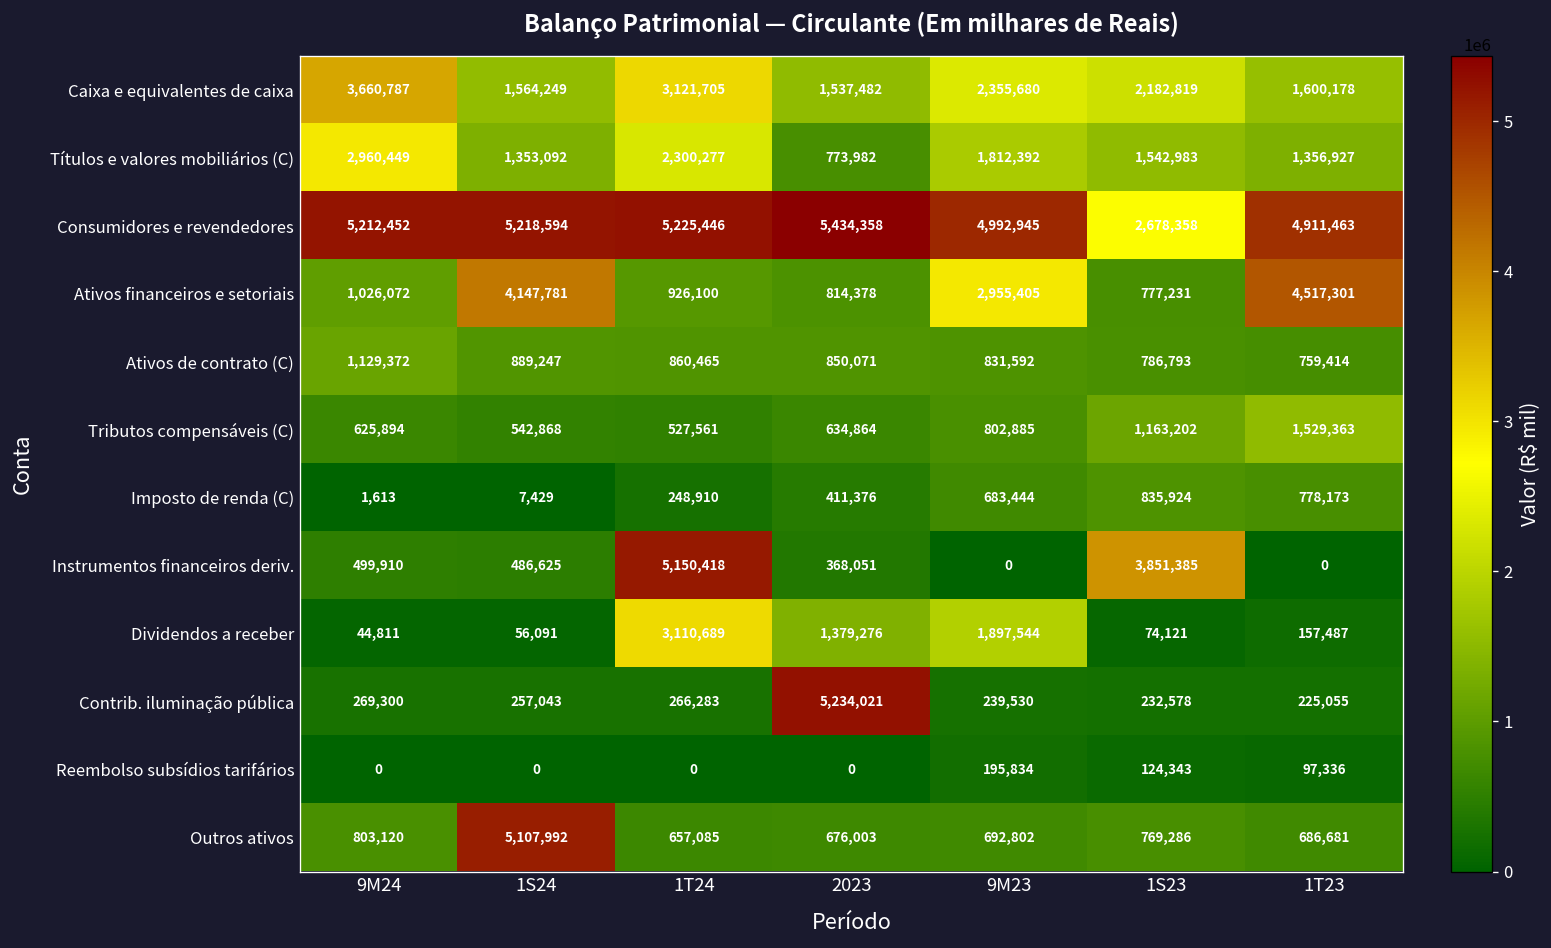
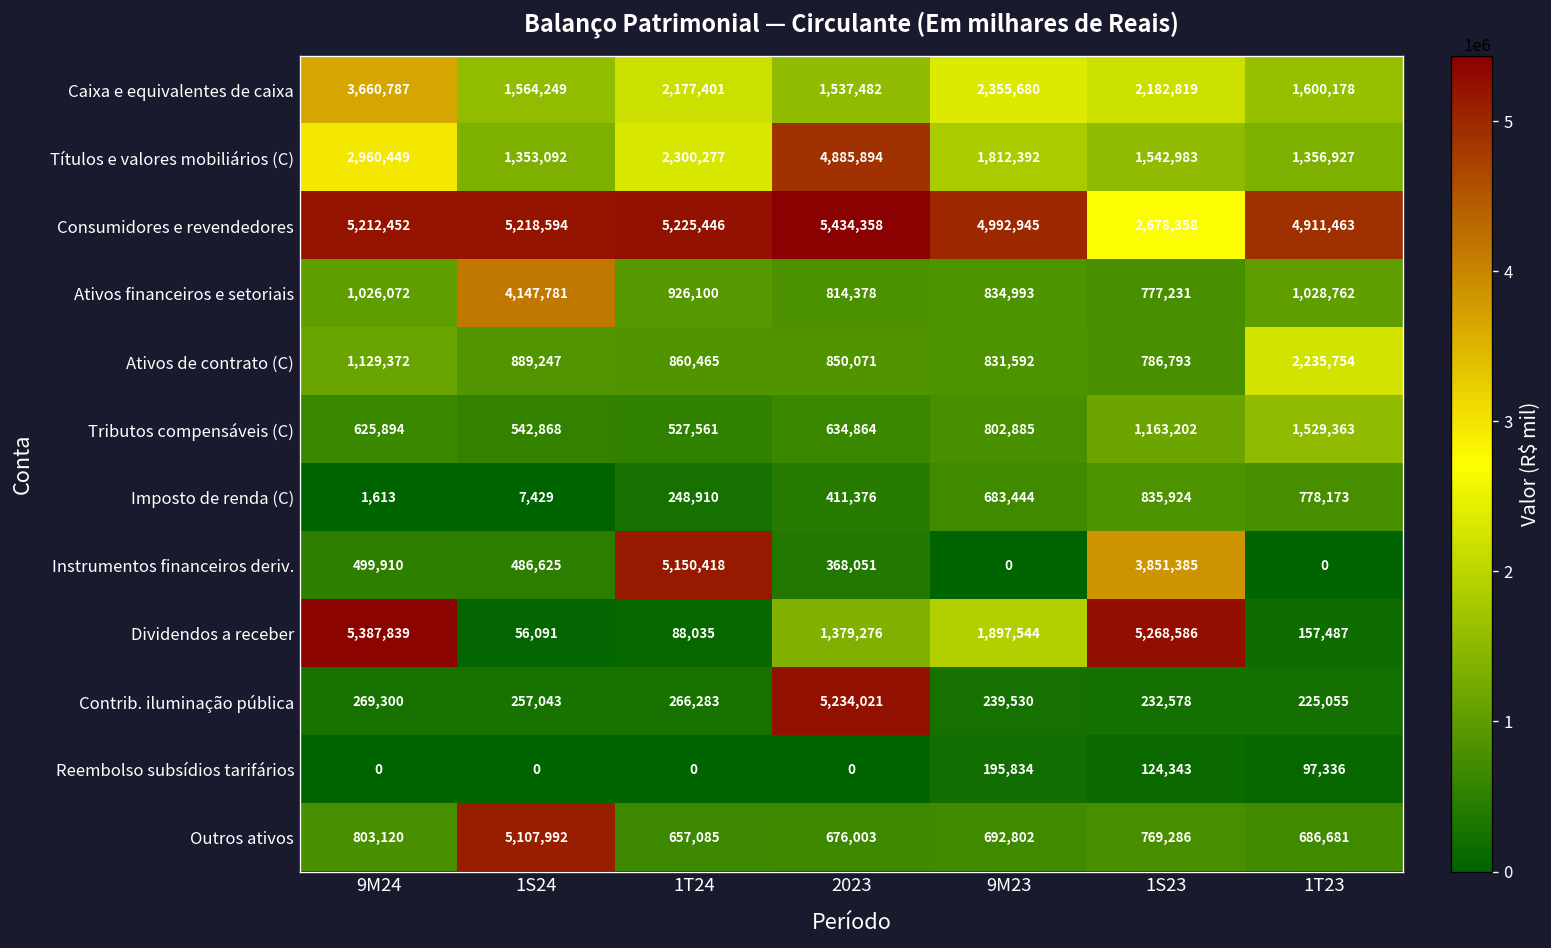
  {
    "Caixa e equivalentes de caixa": {
      "9M24": "3,660,787",
      "1S24": "1,564,249",
-     "1T24": "3,121,705",
+     "1T24": "2,177,401",
      "2023": "1,537,482",
      "9M23": "2,355,680",
      "1S23": "2,182,819",
      "1T23": "1,600,178"
    },
    "Títulos e valores mobiliários (C)": {
      "9M24": "2,960,449",
      "1S24": "1,353,092",
      "1T24": "2,300,277",
-     "2023": "773,982",
+     "2023": "4,885,894",
      "9M23": "1,812,392",
      "1S23": "1,542,983",
      "1T23": "1,356,927"
    },
    "Consumidores e revendedores": {
      "9M24": "5,212,452",
      "1S24": "5,218,594",
      "1T24": "5,225,446",
      "2023": "5,434,358",
      "9M23": "4,992,945",
      "1S23": "2,678,358",
      "1T23": "4,911,463"
    },
    "Ativos financeiros e setoriais": {
      "9M24": "1,026,072",
      "1S24": "4,147,781",
      "1T24": "926,100",
      "2023": "814,378",
-     "9M23": "2,955,405",
+     "9M23": "834,993",
      "1S23": "777,231",
-     "1T23": "4,517,301"
+     "1T23": "1,028,762"
    },
    "Ativos de contrato (C)": {
      "9M24": "1,129,372",
      "1S24": "889,247",
      "1T24": "860,465",
      "2023": "850,071",
      "9M23": "831,592",
      "1S23": "786,793",
-     "1T23": "759,414"
+     "1T23": "2,235,754"
    },
    "Tributos compensáveis (C)": {
      "9M24": "625,894",
      "1S24": "542,868",
      "1T24": "527,561",
      "2023": "634,864",
      "9M23": "802,885",
      "1S23": "1,163,202",
      "1T23": "1,529,363"
    },
    "Imposto de renda (C)": {
      "9M24": "1,613",
      "1S24": "7,429",
      "1T24": "248,910",
      "2023": "411,376",
      "9M23": "683,444",
      "1S23": "835,924",
      "1T23": "778,173"
    },
    "Instrumentos financeiros deriv.": {
      "9M24": "499,910",
      "1S24": "486,625",
      "1T24": "5,150,418",
      "2023": "368,051",
      "9M23": "0",
      "1S23": "3,851,385",
      "1T23": "0"
    },
    "Dividendos a receber": {
-     "9M24": "44,811",
+     "9M24": "5,387,839",
      "1S24": "56,091",
-     "1T24": "3,110,689",
+     "1T24": "88,035",
      "2023": "1,379,276",
      "9M23": "1,897,544",
-     "1S23": "74,121",
+     "1S23": "5,268,586",
      "1T23": "157,487"
    },
    "Contrib. iluminação pública": {
      "9M24": "269,300",
      "1S24": "257,043",
      "1T24": "266,283",
      "2023": "5,234,021",
      "9M23": "239,530",
      "1S23": "232,578",
      "1T23": "225,055"
    },
    "Reembolso subsídios tarifários": {
      "9M24": "0",
      "1S24": "0",
      "1T24": "0",
      "2023": "0",
      "9M23": "195,834",
      "1S23": "124,343",
      "1T23": "97,336"
    },
    "Outros ativos": {
      "9M24": "803,120",
      "1S24": "5,107,992",
      "1T24": "657,085",
      "2023": "676,003",
      "9M23": "692,802",
      "1S23": "769,286",
      "1T23": "686,681"
    }
  }
